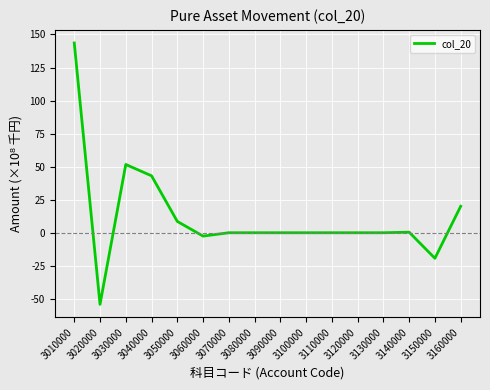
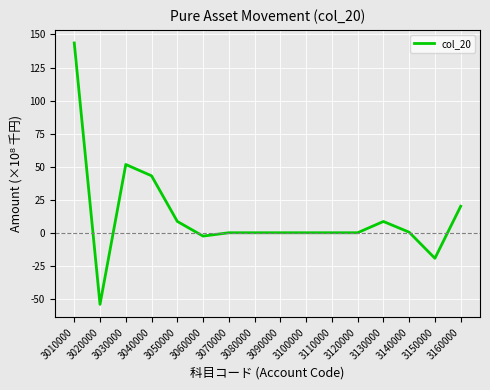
  {
    "3010000": 144,
    "3020000": -54,
    "3030000": 52,
    "3040000": 43,
    "3050000": 9,
    "3060000": -3,
    "3070000": 0,
    "3080000": 0,
    "3090000": 0,
    "3100000": 0,
    "3110000": 0,
    "3120000": 0,
-   "3130000": 0,
+   "3130000": 9,
    "3140000": 0,
    "3150000": -19,
    "3160000": 20
  }
